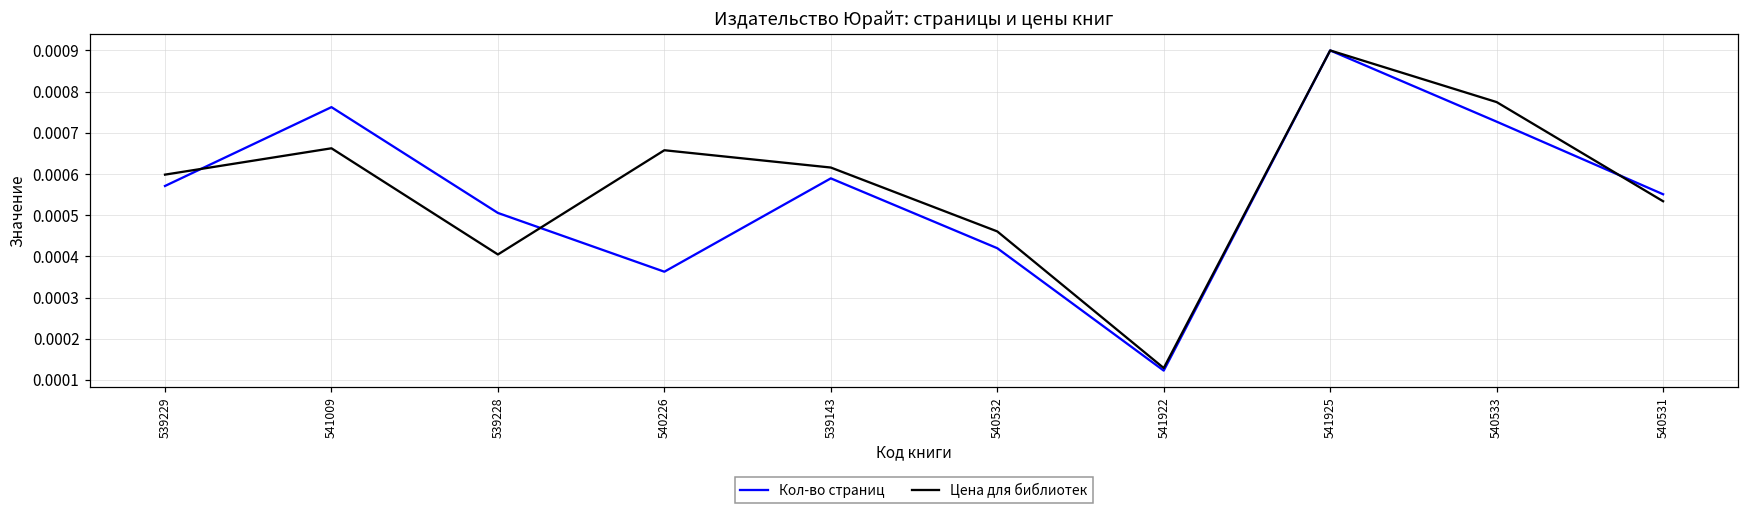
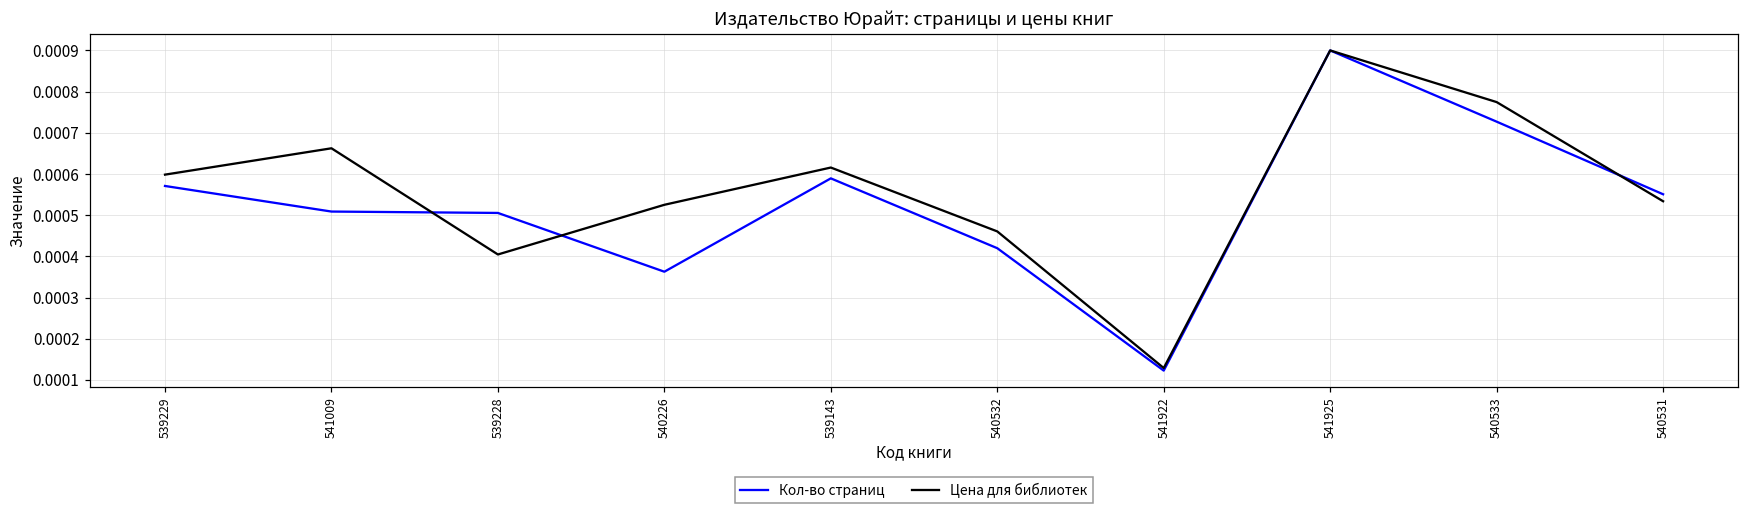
  {
    "Кол-во страниц": {
      "539229": 0.00057,
-     "541009": 0.00076,
+     "541009": 0.00051,
      "539228": 0.00051,
      "540226": 0.00036,
      "539143": 0.00059,
      "540532": 0.00042,
      "540533": 0.00073,
      "540531": 0.00055
    },
    "Цена для библиотек": {
      "539229": 0.00060,
      "541009": 0.00066,
      "539228": 0.00040,
-     "540226": 0.00066,
+     "540226": 0.00053,
      "539143": 0.00062,
      "540532": 0.00046,
      "540533": 0.00077,
      "540531": 0.00053
    }
  }
